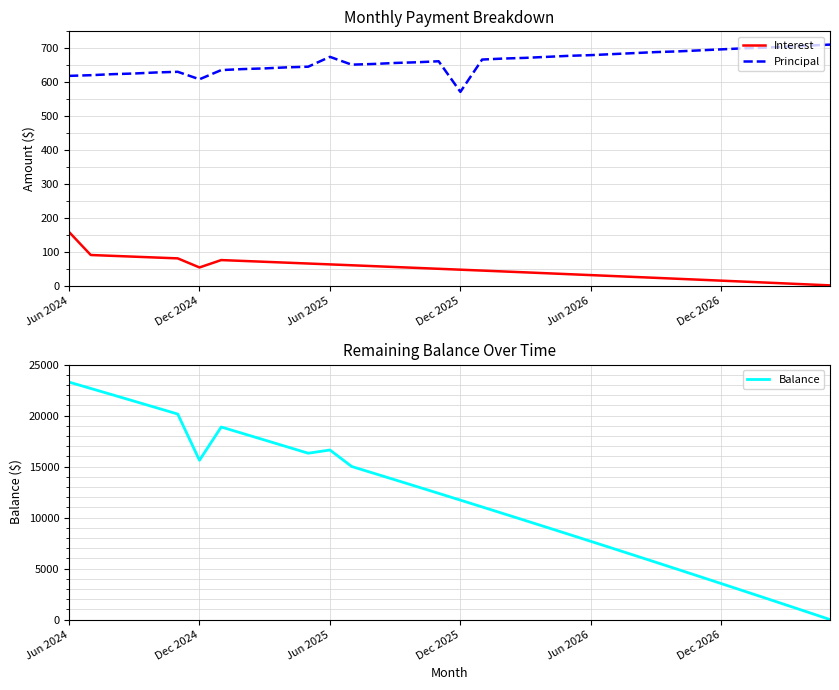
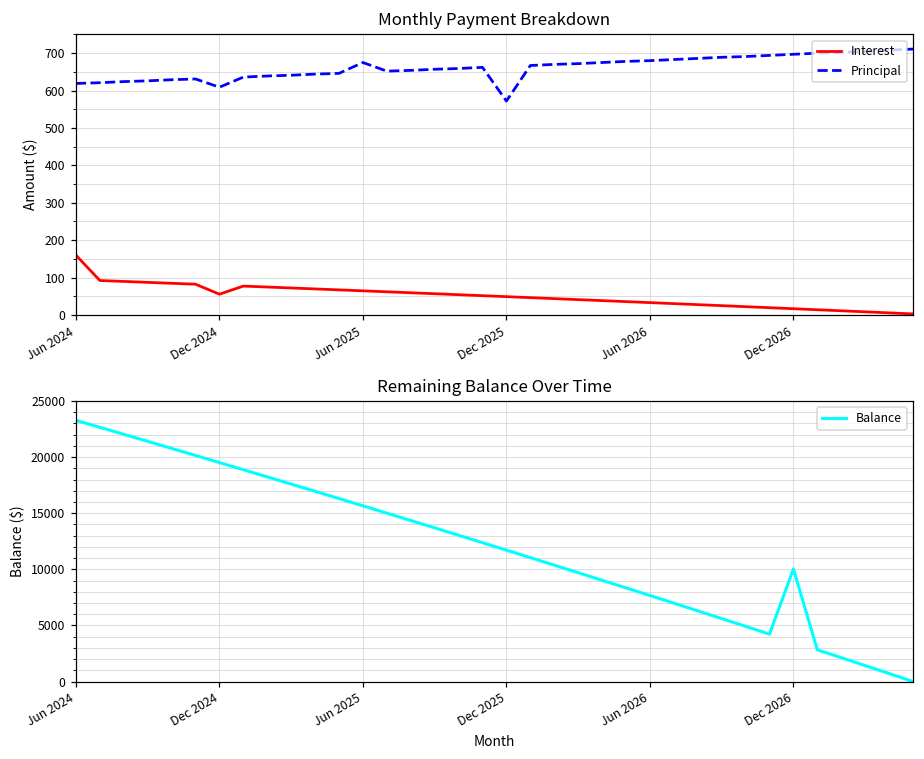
  {
    "Monthly Payment Breakdown": {
      "Interest": {
        "Jun 2024": 160,
        "Dec 2024": 60,
        "Jun 2025": 60,
        "Dec 2025": 50,
        "Jun 2026": 30,
        "Dec 2026": 20
      },
      "Principal": {
        "Jun 2024": 620,
        "Dec 2024": 610,
        "Jun 2025": 680,
        "Dec 2025": 570,
        "Jun 2026": 680,
        "Dec 2026": 700
      }
    },
    "Remaining Balance Over Time": {
      "Jun 2024": 23300,
-     "Dec 2024": 15600,
-     "Jun 2025": 16600,
+     "Dec 2024": 19500,
+     "Jun 2025": 15700,
      "Dec 2025": 11700,
      "Jun 2026": 7700,
-     "Dec 2026": 3500
+     "Dec 2026": 10000
    }
  }
